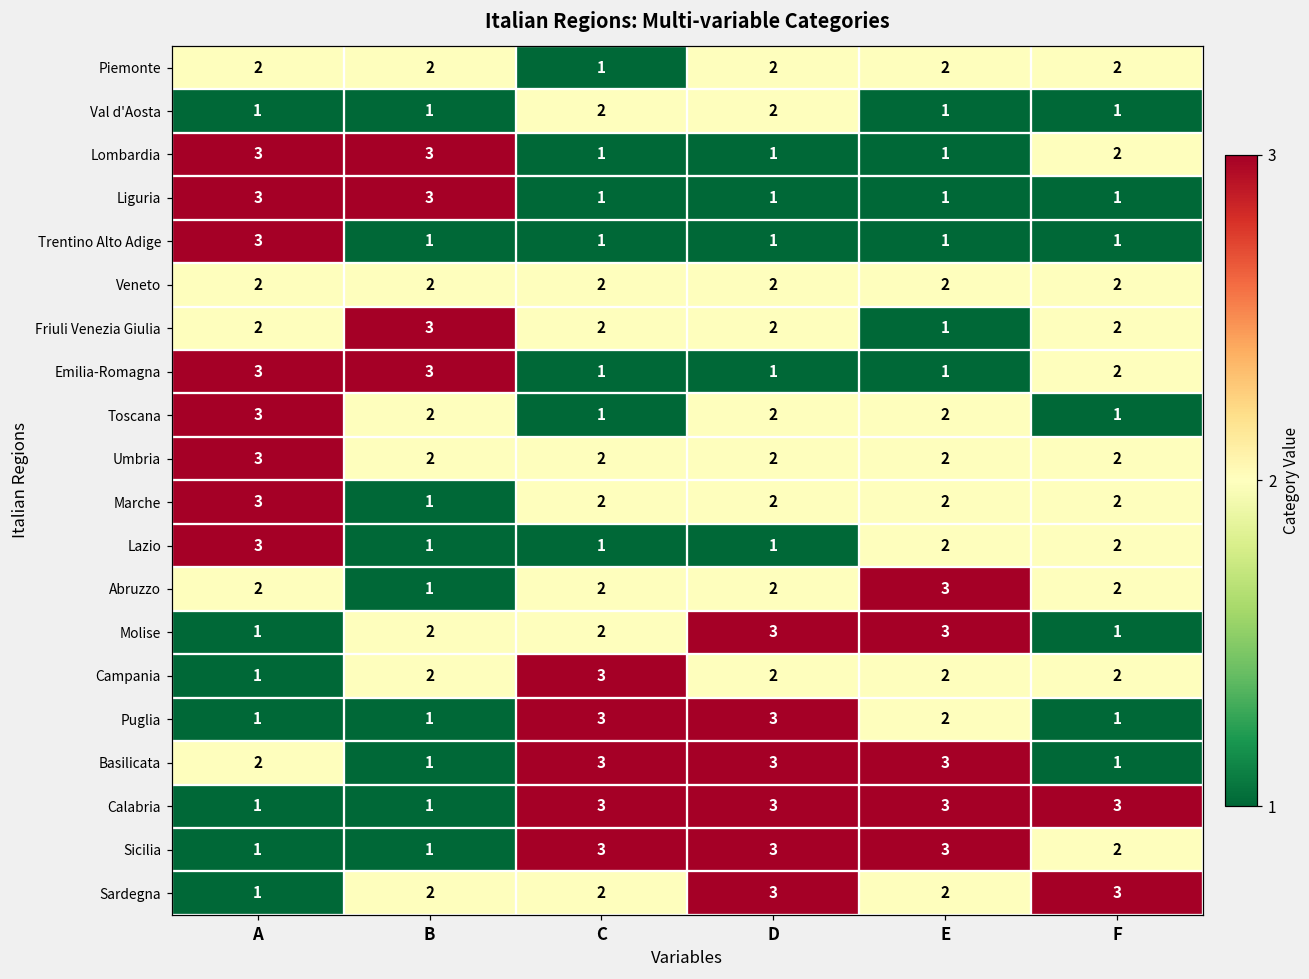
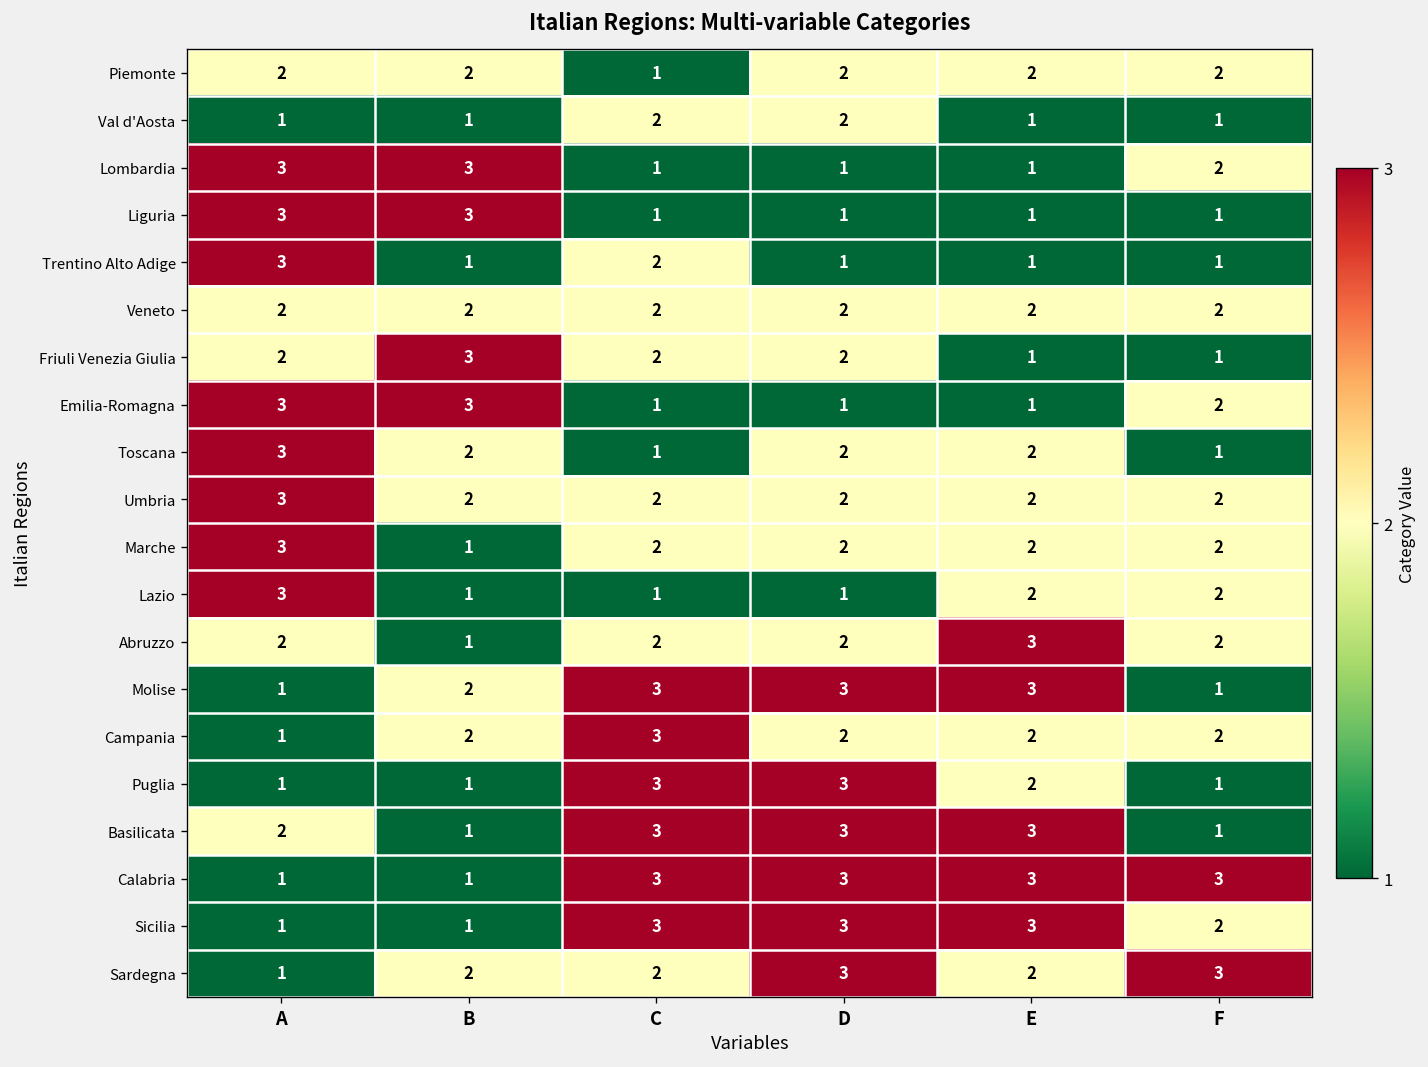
  {
    "Piemonte": {
      "A": 2,
      "B": 2,
      "C": 1,
      "D": 2,
      "E": 2,
      "F": 2
    },
    "Val d'Aosta": {
      "A": 1,
      "B": 1,
      "C": 2,
      "D": 2,
      "E": 1,
      "F": 1
    },
    "Lombardia": {
      "A": 3,
      "B": 3,
      "C": 1,
      "D": 1,
      "E": 1,
      "F": 2
    },
    "Liguria": {
      "A": 3,
      "B": 3,
      "C": 1,
      "D": 1,
      "E": 1,
      "F": 1
    },
    "Trentino Alto Adige": {
      "A": 3,
      "B": 1,
-     "C": 1,
+     "C": 2,
      "D": 1,
      "E": 1,
      "F": 1
    },
    "Veneto": {
      "A": 2,
      "B": 2,
      "C": 2,
      "D": 2,
      "E": 2,
      "F": 2
    },
    "Friuli Venezia Giulia": {
      "A": 2,
      "B": 3,
      "C": 2,
      "D": 2,
      "E": 1,
-     "F": 2
+     "F": 1
    },
    "Emilia-Romagna": {
      "A": 3,
      "B": 3,
      "C": 1,
      "D": 1,
      "E": 1,
      "F": 2
    },
    "Toscana": {
      "A": 3,
      "B": 2,
      "C": 1,
      "D": 2,
      "E": 2,
      "F": 1
    },
    "Umbria": {
      "A": 3,
      "B": 2,
      "C": 2,
      "D": 2,
      "E": 2,
      "F": 2
    },
    "Marche": {
      "A": 3,
      "B": 1,
      "C": 2,
      "D": 2,
      "E": 2,
      "F": 2
    },
    "Lazio": {
      "A": 3,
      "B": 1,
      "C": 1,
      "D": 1,
      "E": 2,
      "F": 2
    },
    "Abruzzo": {
      "A": 2,
      "B": 1,
      "C": 2,
      "D": 2,
      "E": 3,
      "F": 2
    },
    "Molise": {
      "A": 1,
      "B": 2,
-     "C": 2,
+     "C": 3,
      "D": 3,
      "E": 3,
      "F": 1
    },
    "Campania": {
      "A": 1,
      "B": 2,
      "C": 3,
      "D": 2,
      "E": 2,
      "F": 2
    },
    "Puglia": {
      "A": 1,
      "B": 1,
      "C": 3,
      "D": 3,
      "E": 2,
      "F": 1
    },
    "Basilicata": {
      "A": 2,
      "B": 1,
      "C": 3,
      "D": 3,
      "E": 3,
      "F": 1
    },
    "Calabria": {
      "A": 1,
      "B": 1,
      "C": 3,
      "D": 3,
      "E": 3,
      "F": 3
    },
    "Sicilia": {
      "A": 1,
      "B": 1,
      "C": 3,
      "D": 3,
      "E": 3,
      "F": 2
    },
    "Sardegna": {
      "A": 1,
      "B": 2,
      "C": 2,
      "D": 3,
      "E": 2,
      "F": 3
    }
  }
